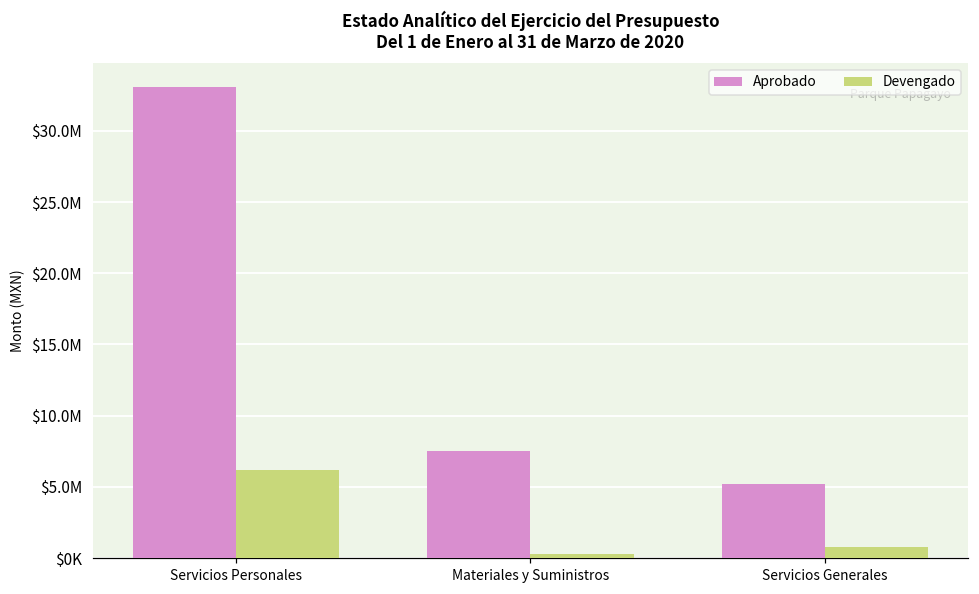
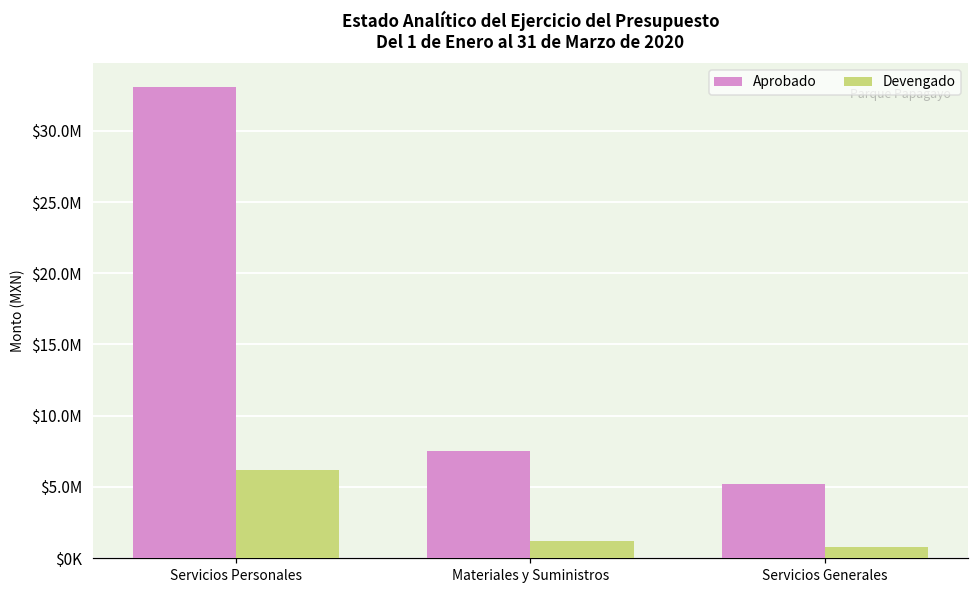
  {
    "Aprobado": {
      "Servicios Personales": "$33100000",
      "Materiales y Suministros": "$7500000",
      "Servicios Generales": "$5200000"
    },
    "Devengado": {
      "Servicios Personales": "$6200000",
-     "Materiales y Suministros": "$300000",
+     "Materiales y Suministros": "$1200000",
      "Servicios Generales": "$800000"
    }
  }
